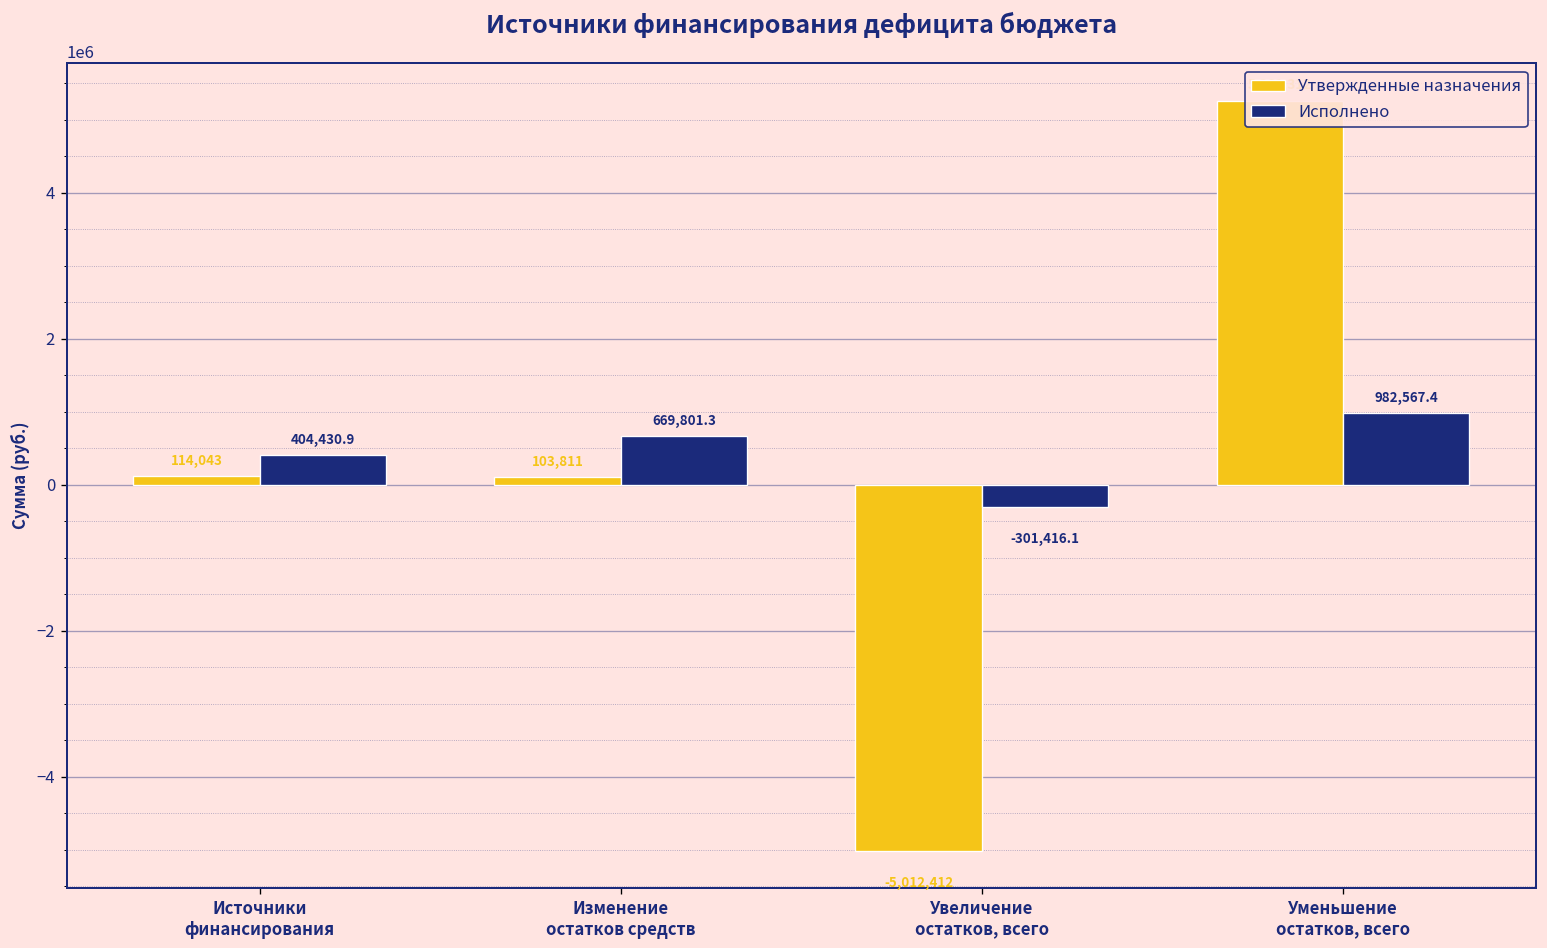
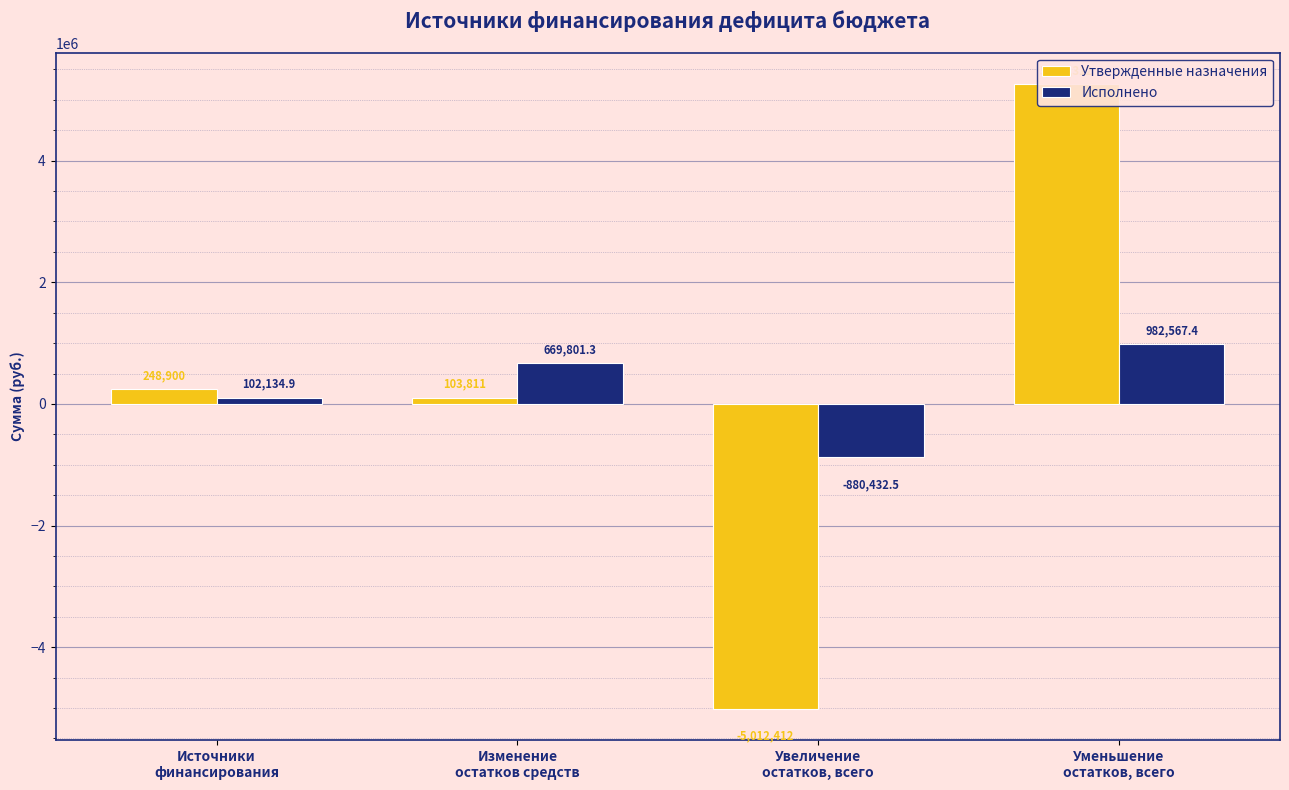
  {
    "Утвержденные назначения": {
-     "Источники финансирования": "114,043",
+     "Источники финансирования": "248,900",
      "Изменение остатков средств": "103,811",
      "Увеличение остатков, всего": "-5,012,412"
    },
    "Исполнено": {
-     "Источники финансирования": "404,430.9",
+     "Источники финансирования": "102,134.9",
      "Изменение остатков средств": "669,801.3",
-     "Увеличение остатков, всего": "-301,416.1",
+     "Увеличение остатков, всего": "-880,432.5",
      "Уменьшение остатков, всего": "982,567.4"
    }
  }
